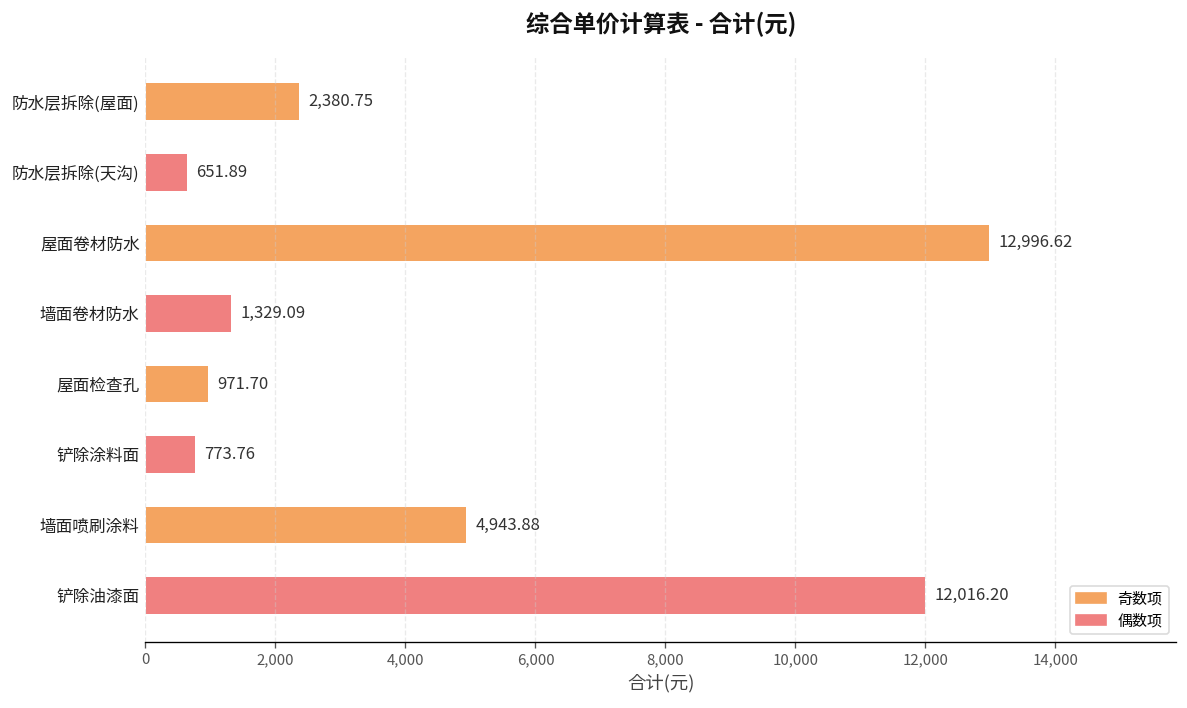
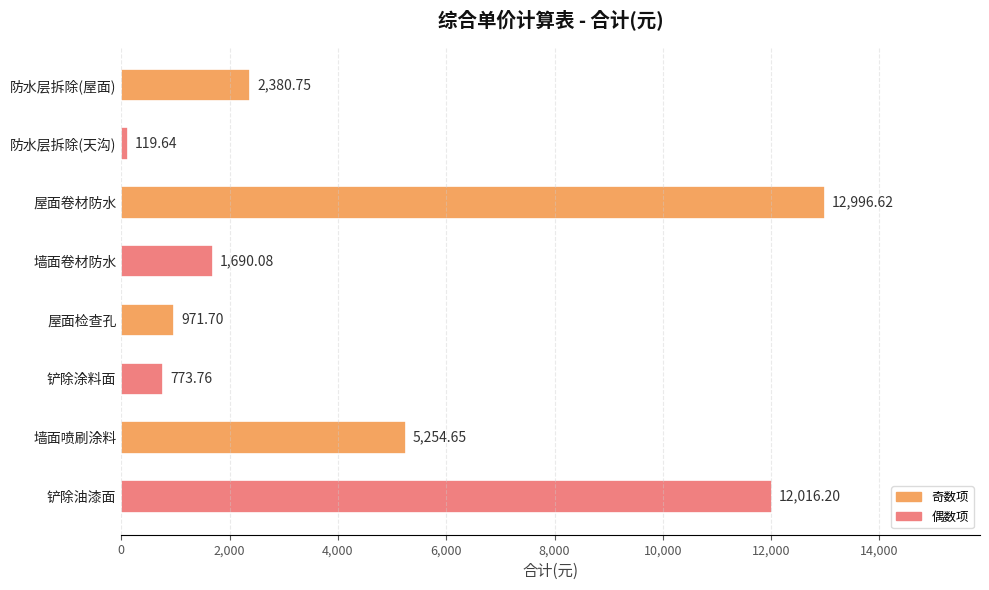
  {
    "防水层拆除(屋面)": "2,380.75",
-   "防水层拆除(天沟)": "651.89",
+   "防水层拆除(天沟)": "119.64",
    "屋面卷材防水": "12,996.62",
-   "墙面卷材防水": "1,329.09",
+   "墙面卷材防水": "1,690.08",
    "屋面检查孔": "971.70",
    "铲除涂料面": "773.76",
-   "墙面喷刷涂料": "4,943.88",
+   "墙面喷刷涂料": "5,254.65",
    "铲除油漆面": "12,016.20"
  }
